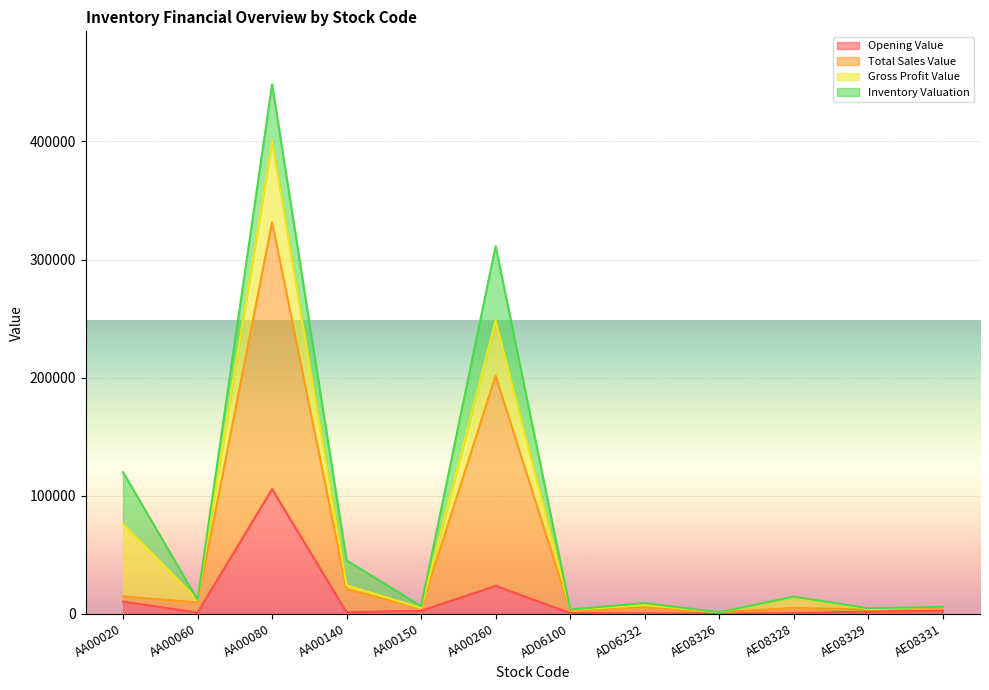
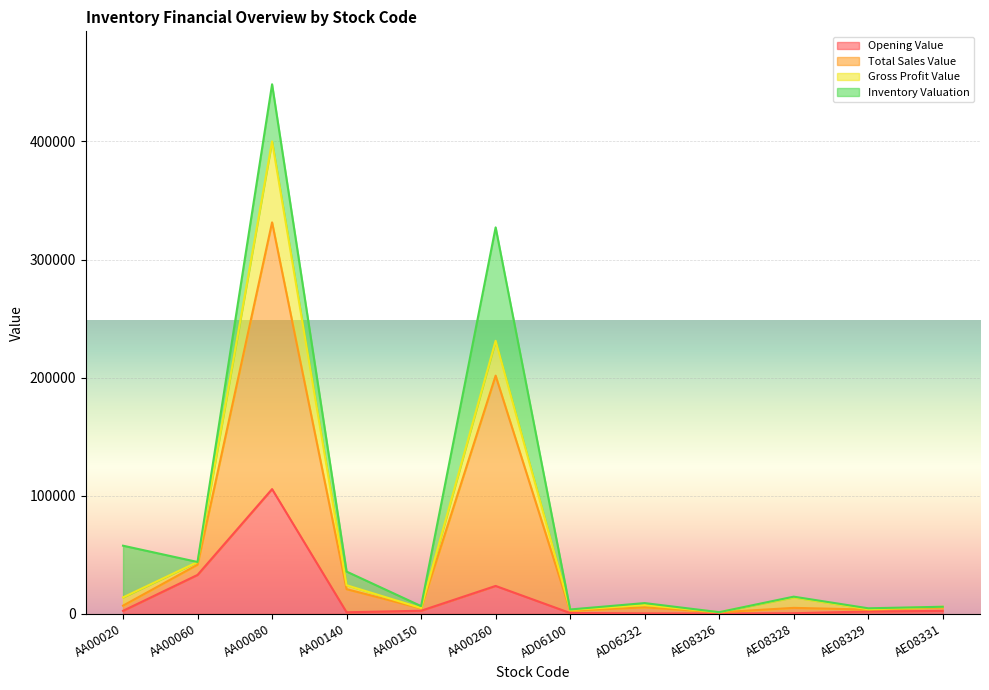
  {
    "Opening Value": {
-     "AA00020": 10000,
-     "AA00060": 1000,
+     "AA00020": 3000,
+     "AA00060": 33000,
      "AA00080": 106000,
      "AA00140": 1000,
      "AA00260": 24000,
      "AD06232": 0,
      "AE08328": 1000,
      "AE08331": 3000
    },
    "Total Sales Value": {
      "AA00020": 4000,
      "AA00060": 9000,
      "AA00080": 226000,
      "AA00140": 20000,
      "AA00260": 178000,
      "AE08328": 5000
    },
    "Gross Profit Value": {
-     "AA00020": 61000,
+     "AA00020": 7000,
      "AA00080": 69000,
      "AA00140": 3000,
-     "AA00260": 47000
+     "AA00260": 30000
    },
    "Inventory Valuation": {
      "AA00020": 44000,
      "AA00080": 48000,
-     "AA00140": 21000,
-     "AA00260": 63000
+     "AA00140": 12000,
+     "AA00260": 96000
    }
  }
